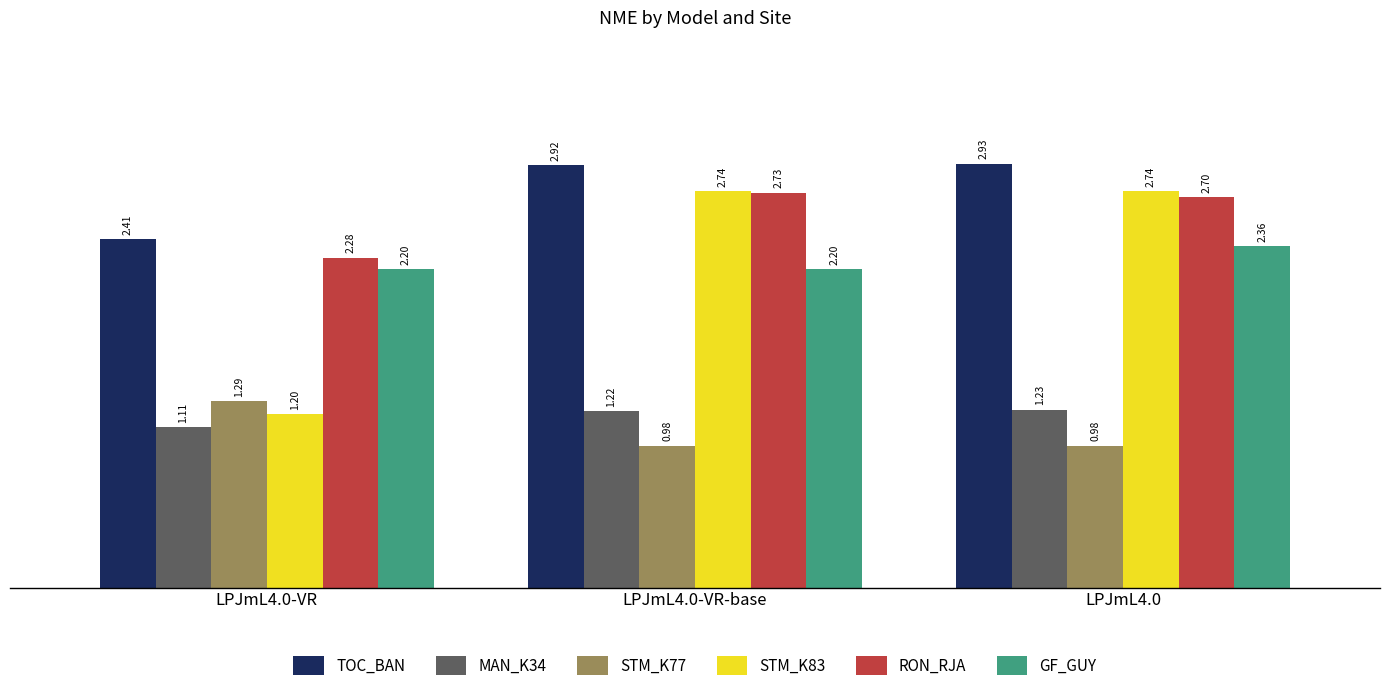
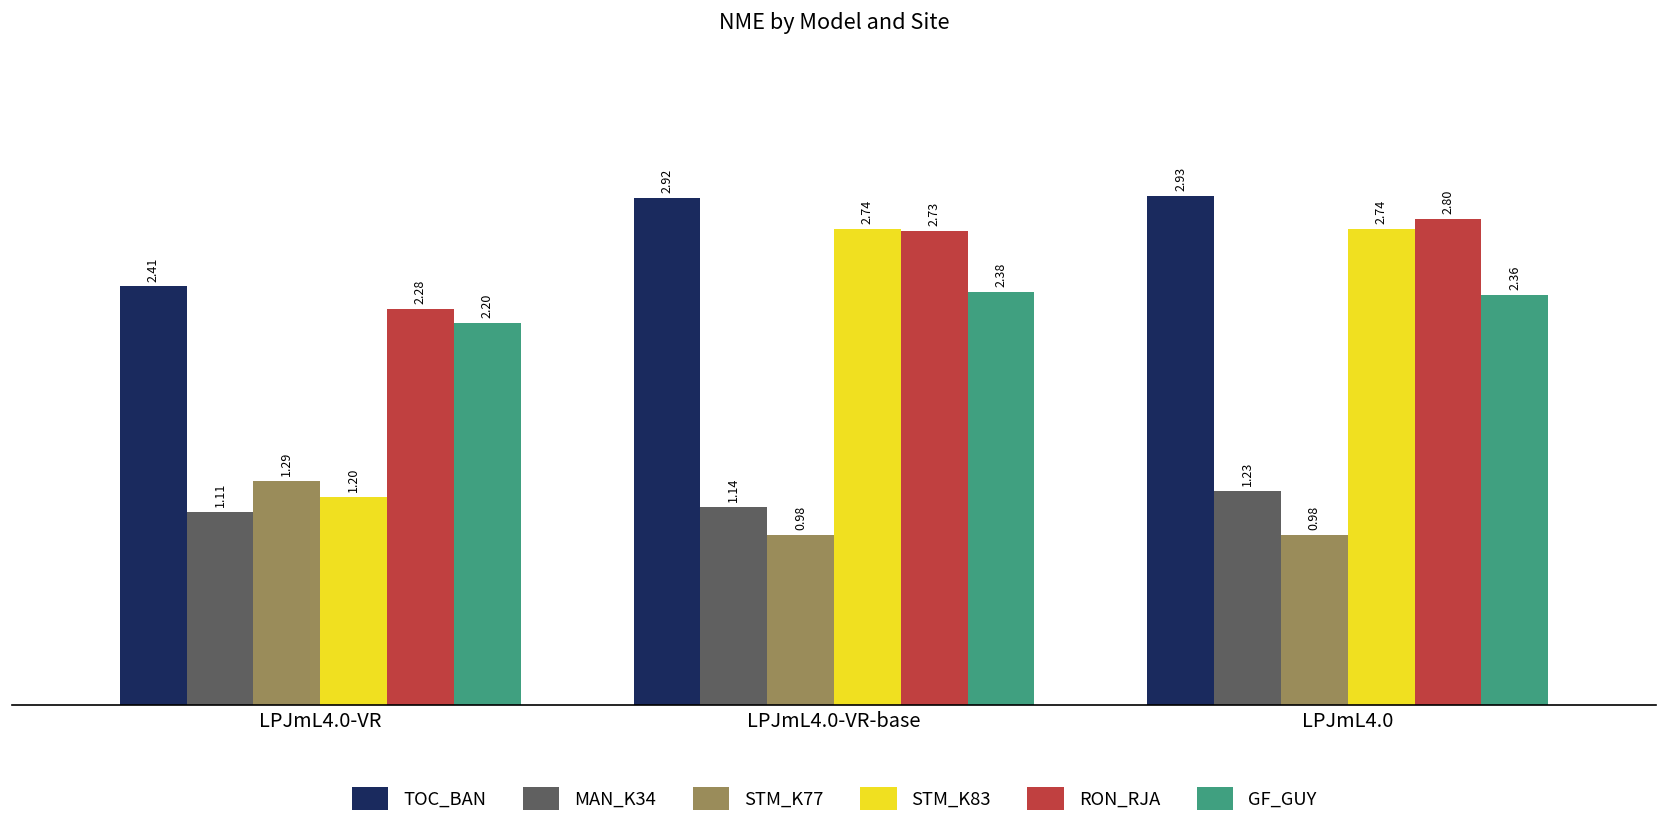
  {
    "TOC_BAN": {
      "LPJmL4.0-VR": 2.41,
      "LPJmL4.0-VR-base": 2.92,
      "LPJmL4.0": 2.93
    },
    "MAN_K34": {
      "LPJmL4.0-VR": 1.11,
-     "LPJmL4.0-VR-base": 1.22,
+     "LPJmL4.0-VR-base": 1.14,
      "LPJmL4.0": 1.23
    },
    "STM_K77": {
      "LPJmL4.0-VR": 1.29,
      "LPJmL4.0-VR-base": 0.98,
      "LPJmL4.0": 0.98
    },
    "STM_K83": {
      "LPJmL4.0-VR": 1.20,
      "LPJmL4.0-VR-base": 2.74,
      "LPJmL4.0": 2.74
    },
    "RON_RJA": {
      "LPJmL4.0-VR": 2.28,
      "LPJmL4.0-VR-base": 2.73,
-     "LPJmL4.0": 2.70
+     "LPJmL4.0": 2.80
    },
    "GF_GUY": {
      "LPJmL4.0-VR": 2.20,
-     "LPJmL4.0-VR-base": 2.20,
+     "LPJmL4.0-VR-base": 2.38,
      "LPJmL4.0": 2.36
    }
  }
